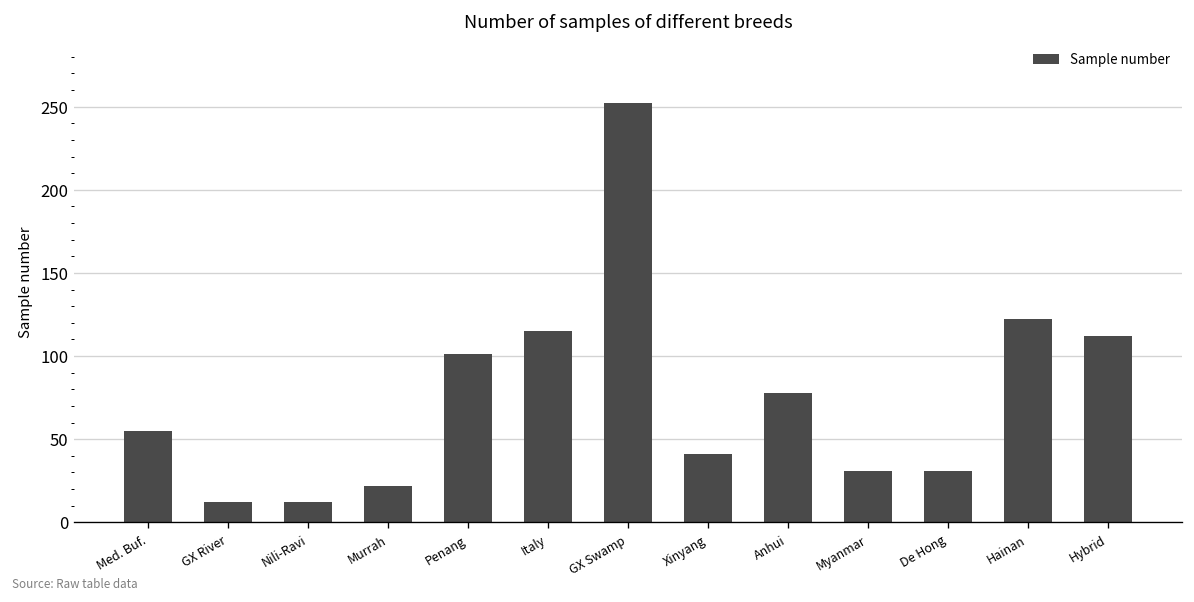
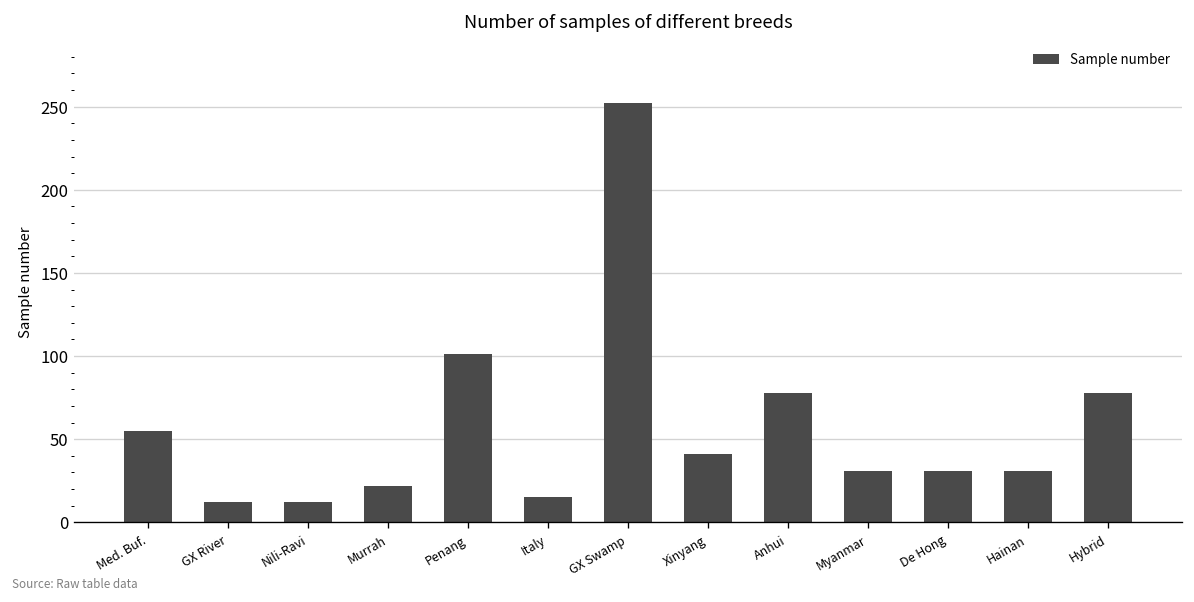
  {
    "Med. Buf.": 55,
    "GX River": 12,
    "Nili-Ravi": 12,
    "Murrah": 22,
    "Penang": 101,
-   "Italy": 115,
+   "Italy": 15,
    "GX Swamp": 252,
    "Xinyang": 41,
    "Anhui": 78,
    "Myanmar": 31,
    "De Hong": 31,
-   "Hainan": 122,
-   "Hybrid": 112
+   "Hainan": 31,
+   "Hybrid": 78
  }
